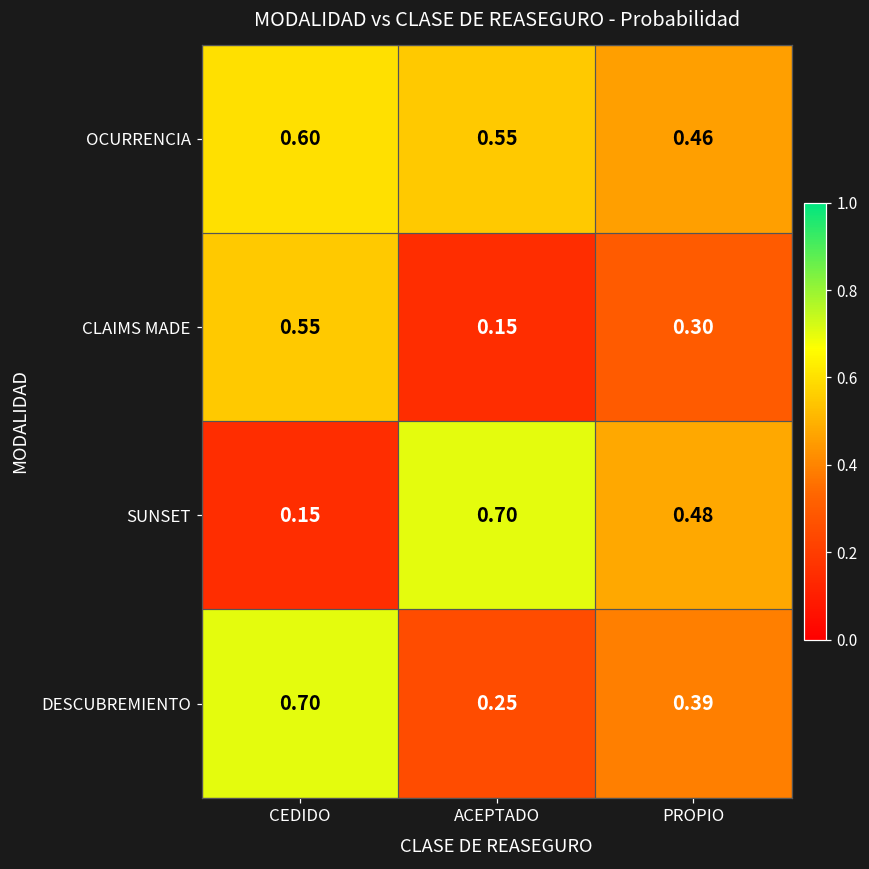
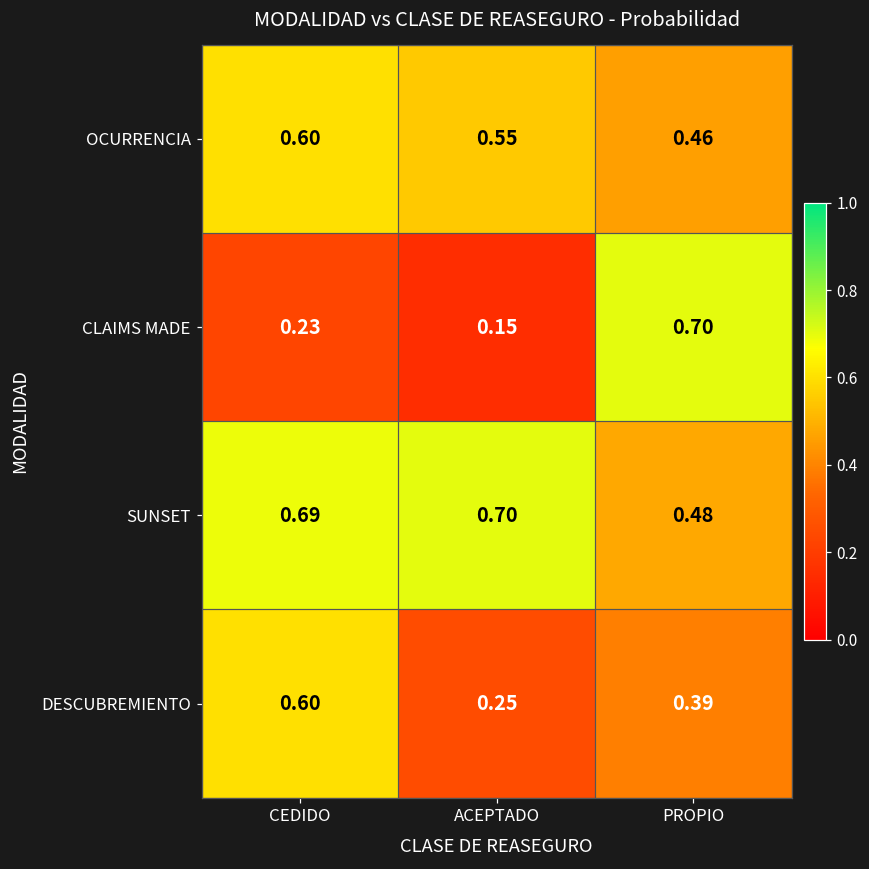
  {
    "OCURRENCIA": {
      "CEDIDO": 0.60,
      "ACEPTADO": 0.55,
      "PROPIO": 0.46
    },
    "CLAIMS MADE": {
-     "CEDIDO": 0.55,
+     "CEDIDO": 0.23,
      "ACEPTADO": 0.15,
-     "PROPIO": 0.30
+     "PROPIO": 0.70
    },
    "SUNSET": {
-     "CEDIDO": 0.15,
+     "CEDIDO": 0.69,
      "ACEPTADO": 0.70,
      "PROPIO": 0.48
    },
    "DESCUBREMIENTO": {
-     "CEDIDO": 0.70,
+     "CEDIDO": 0.60,
      "ACEPTADO": 0.25,
      "PROPIO": 0.39
    }
  }
